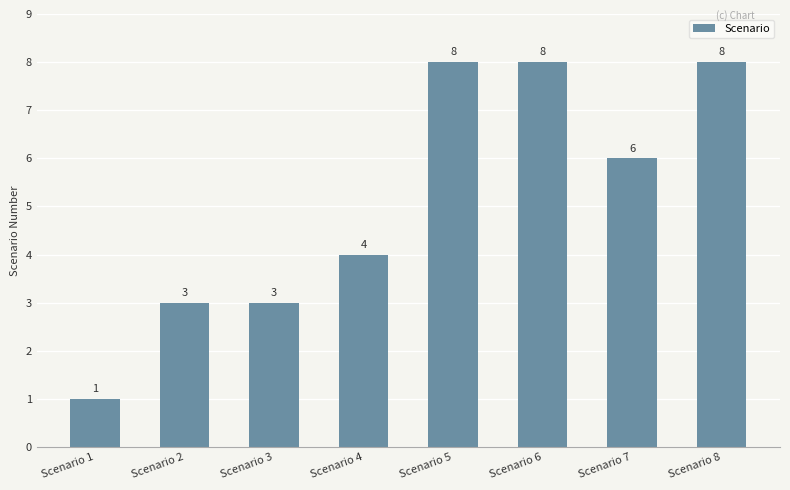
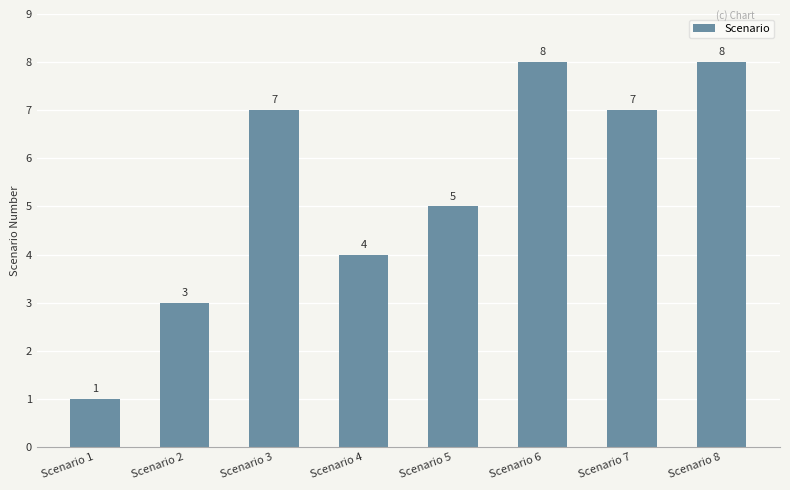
  {
    "Scenario 1": 1,
    "Scenario 2": 3,
-   "Scenario 3": 3,
+   "Scenario 3": 7,
    "Scenario 4": 4,
-   "Scenario 5": 8,
+   "Scenario 5": 5,
    "Scenario 6": 8,
-   "Scenario 7": 6,
+   "Scenario 7": 7,
    "Scenario 8": 8
  }
